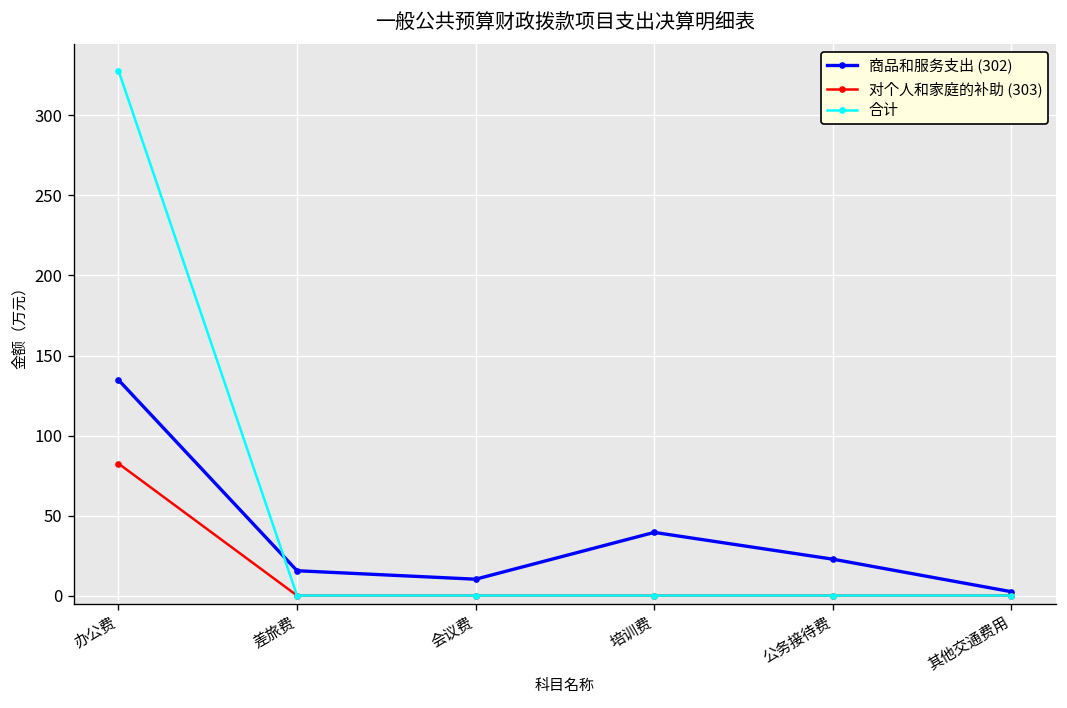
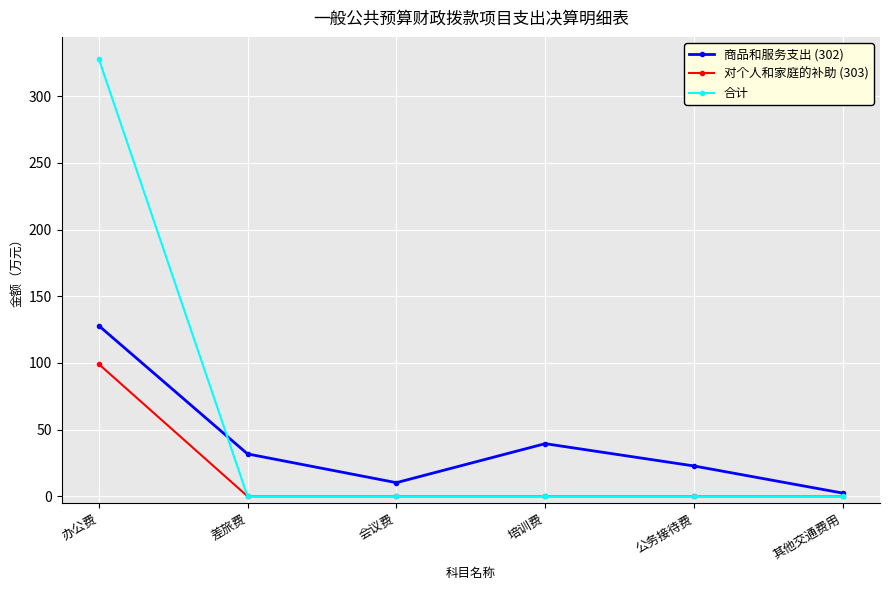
  {
    "商品和服务支出 (302)": {
-     "办公费": 135,
-     "差旅费": 16,
+     "办公费": 128,
+     "差旅费": 32,
      "会议费": 10,
      "培训费": 39,
      "公务接待费": 23,
      "其他交通费用": 2
    },
    "对个人和家庭的补助 (303)": {
-     "办公费": 82
+     "办公费": 99
    },
    "合计": {
      "办公费": 328
    }
  }
